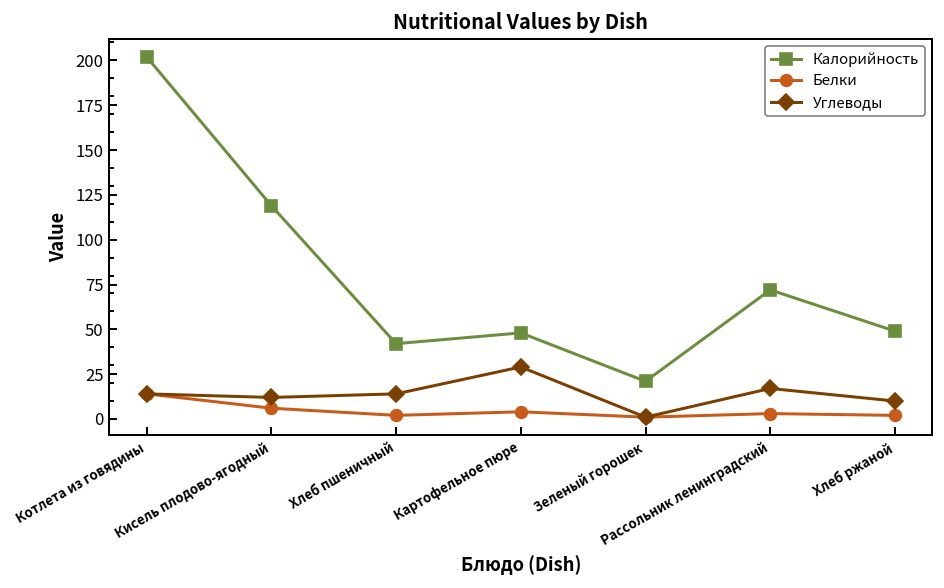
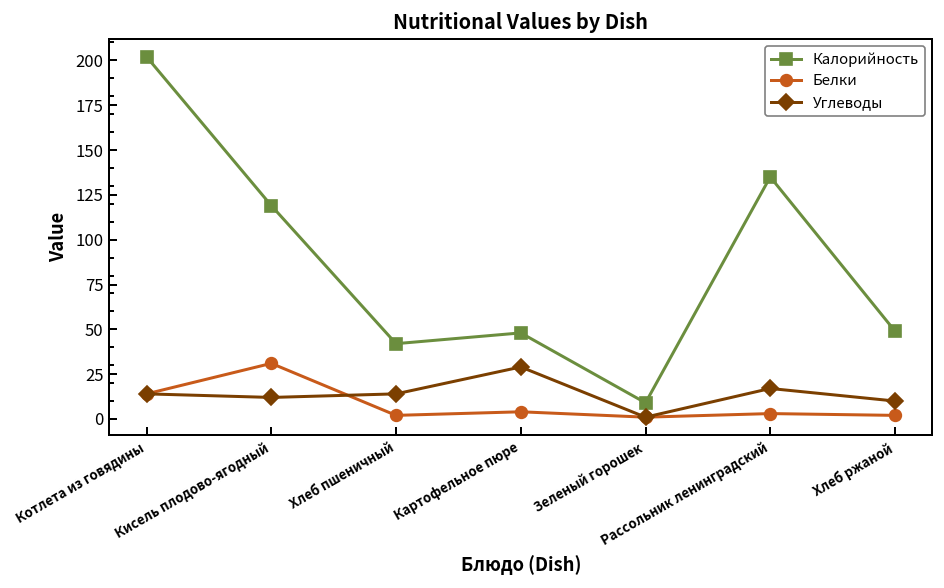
  {
    "Калорийность": {
      "Котлета из говядины": 202,
      "Кисель плодово-ягодный": 119,
      "Хлеб пшеничный": 42,
      "Картофельное пюре": 48,
-     "Зеленый горошек": 21,
-     "Рассольник ленинградский": 72,
+     "Зеленый горошек": 9,
+     "Рассольник ленинградский": 135,
      "Хлеб ржаной": 49
    },
    "Белки": {
-     "Кисель плодово-ягодный": 6,
+     "Кисель плодово-ягодный": 31,
      "Хлеб пшеничный": 2,
      "Картофельное пюре": 4,
      "Рассольник ленинградский": 3,
      "Хлеб ржаной": 2
    },
    "Углеводы": {
      "Кисель плодово-ягодный": 12,
      "Хлеб пшеничный": 14,
      "Картофельное пюре": 29,
      "Рассольник ленинградский": 17,
      "Хлеб ржаной": 10
    }
  }
